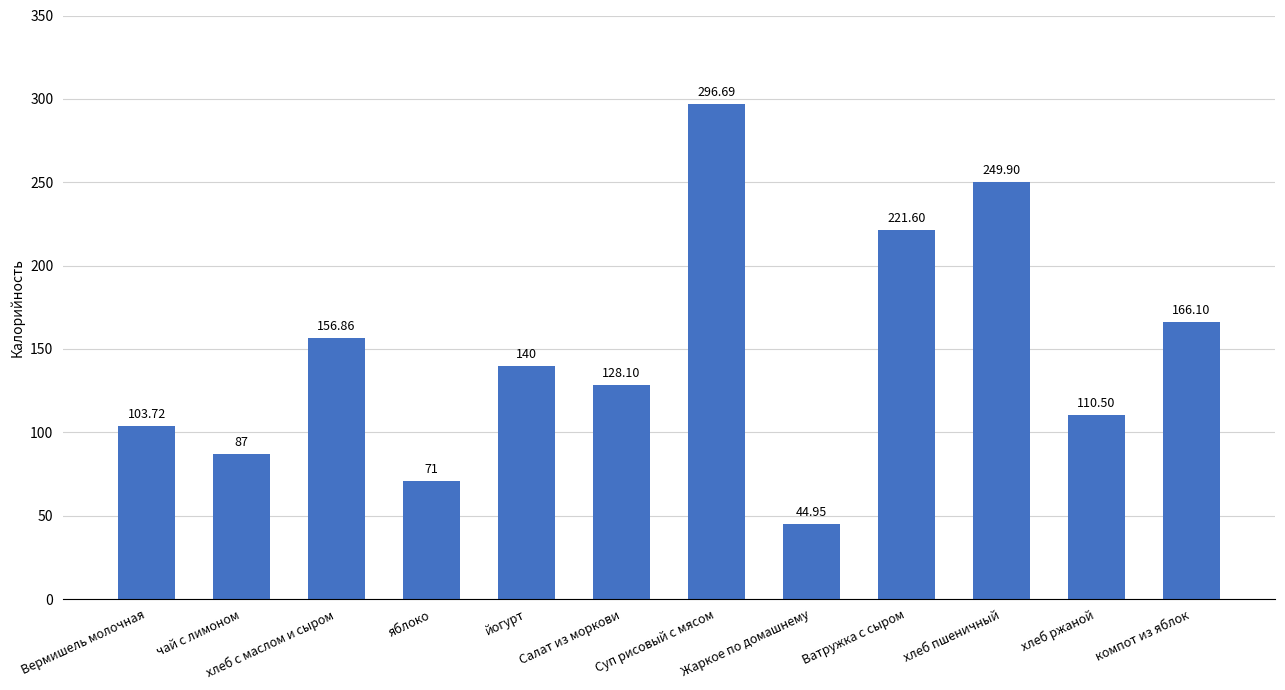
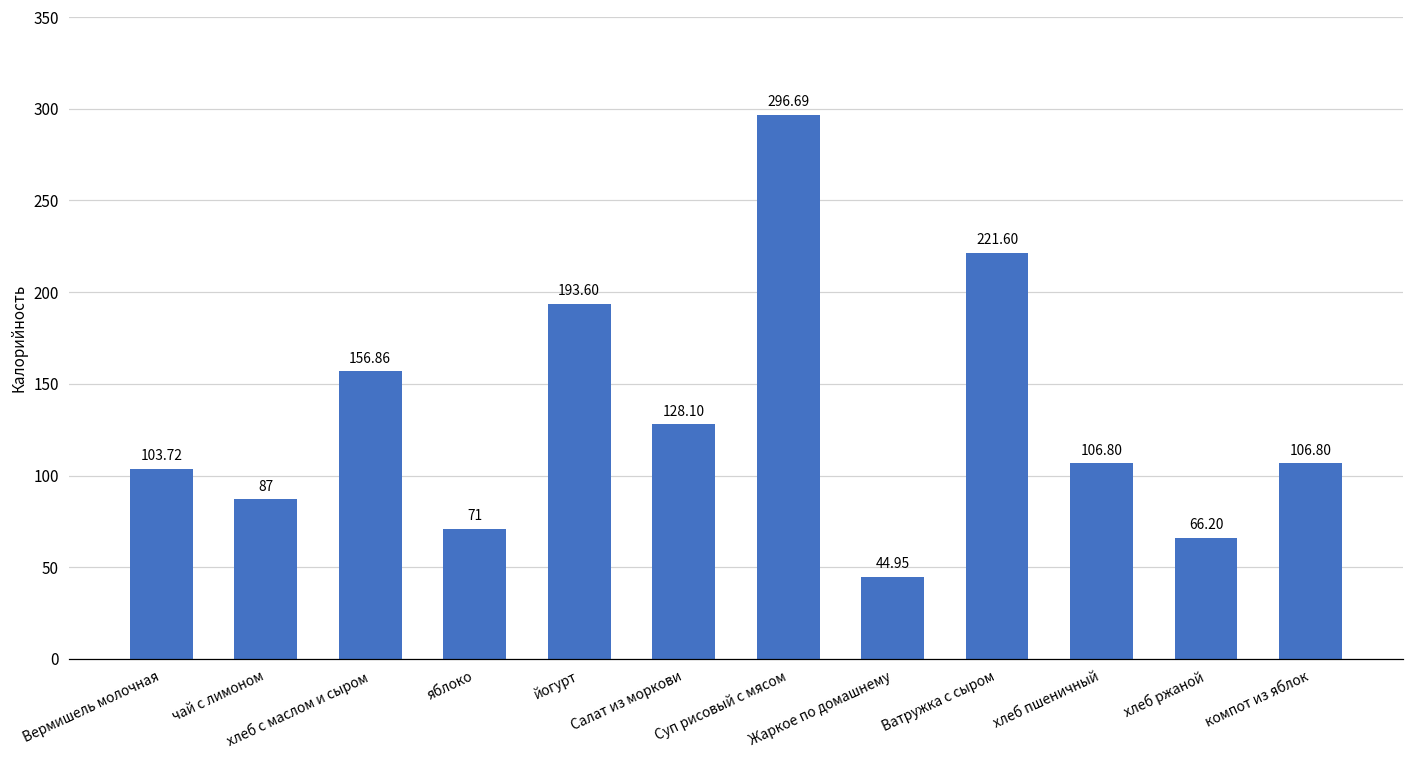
  {
    "Вермишель молочная": 103.72,
    "чай с лимоном": 87,
    "хлеб с маслом и сыром": 156.86,
    "яблоко": 71,
-   "йогурт": 140,
+   "йогурт": 193.60,
    "Салат из моркови": 128.10,
    "Суп рисовый с мясом": 296.69,
    "Жаркое по домашнему": 44.95,
    "Ватружка с сыром": 221.60,
-   "хлеб пшеничный": 249.90,
-   "хлеб ржаной": 110.50,
-   "компот из яблок": 166.10
+   "хлеб пшеничный": 106.80,
+   "хлеб ржаной": 66.20,
+   "компот из яблок": 106.80
  }
